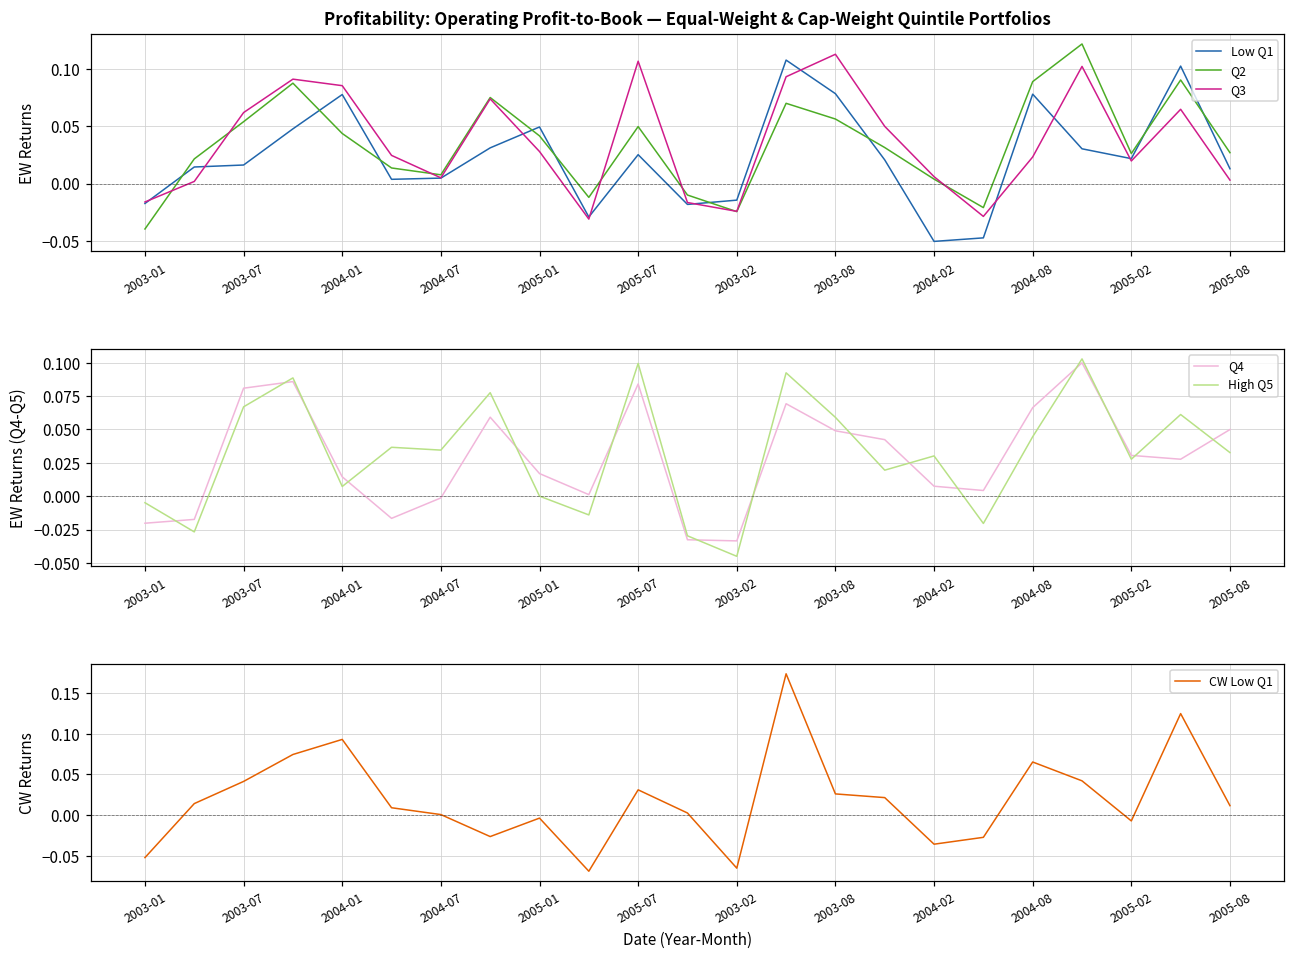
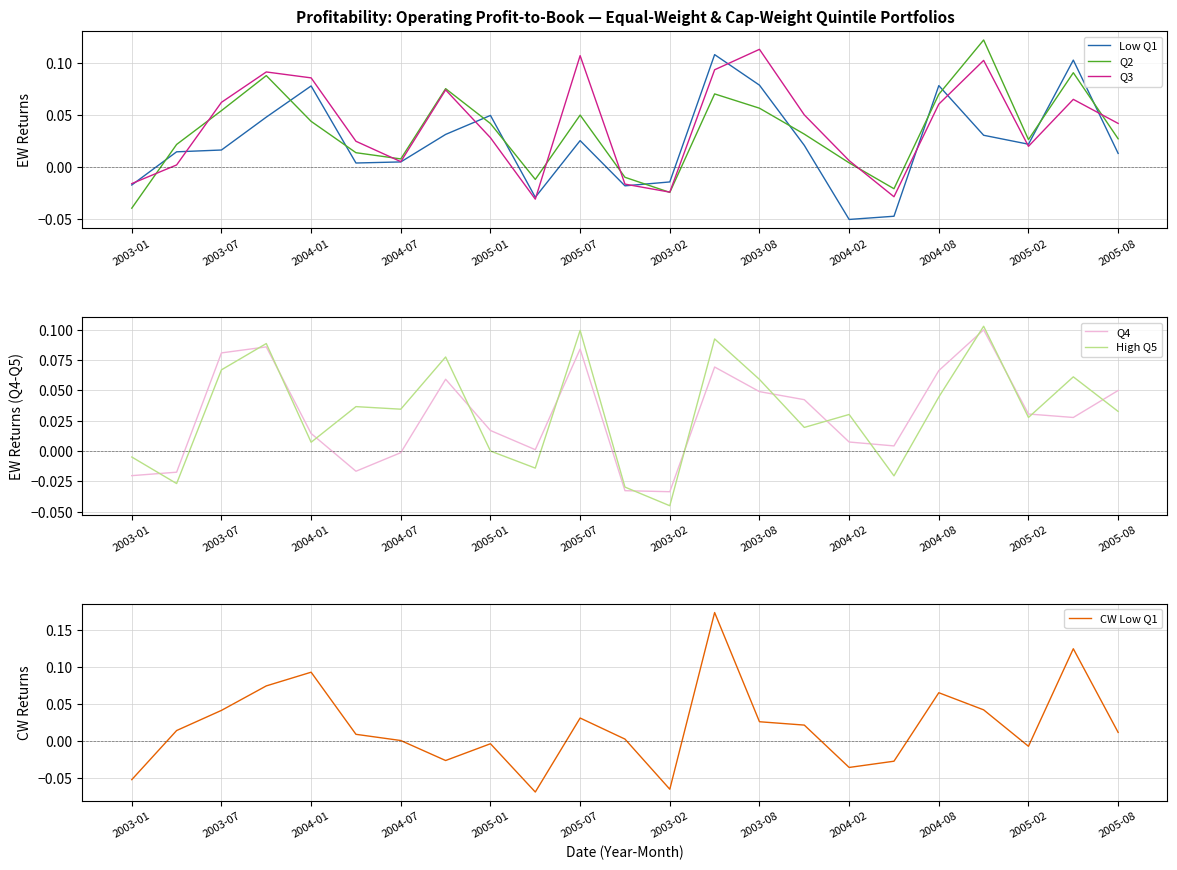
  {
    "Profitability: Operating Profit-to-Book — Equal-Weight & Cap-Weight Quintile Portfolios": {
      "Low Q1": {
        "2003-07": 0.016,
        "2004-01": 0.078,
        "2005-01": 0.049,
        "2005-07": 0.025,
        "2003-02": -0.014,
        "2003-08": 0.079,
        "2004-02": -0.051,
        "2004-08": 0.078,
        "2005-08": 0.013
      },
      "Q2": {
        "2003-01": -0.040,
        "2003-07": 0.054,
        "2004-01": 0.044,
        "2004-07": 0.008,
        "2005-01": 0.042,
        "2005-07": 0.050,
        "2003-08": 0.056,
-       "2004-08": 0.089,
+       "2004-08": 0.070,
        "2005-02": 0.026,
        "2005-08": 0.027
      },
      "Q3": {
        "2003-07": 0.062,
        "2004-01": 0.086,
        "2005-01": 0.028,
        "2005-07": 0.107,
        "2003-08": 0.113,
-       "2004-08": 0.023,
-       "2005-08": 0.003
+       "2004-08": 0.060,
+       "2005-08": 0.042
      }
    }
  }
